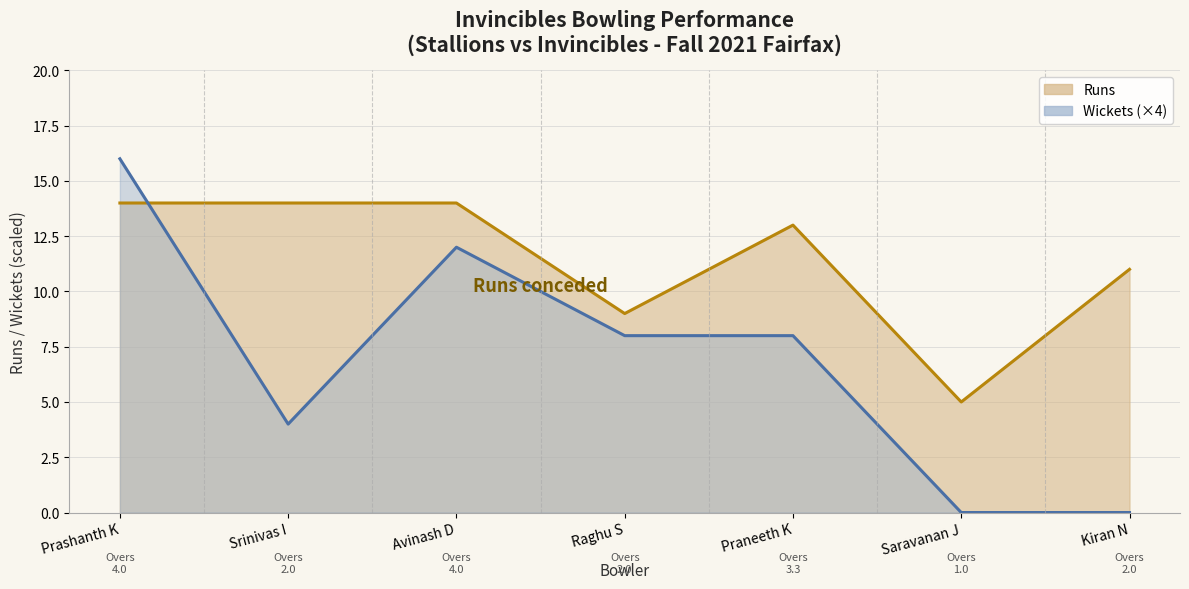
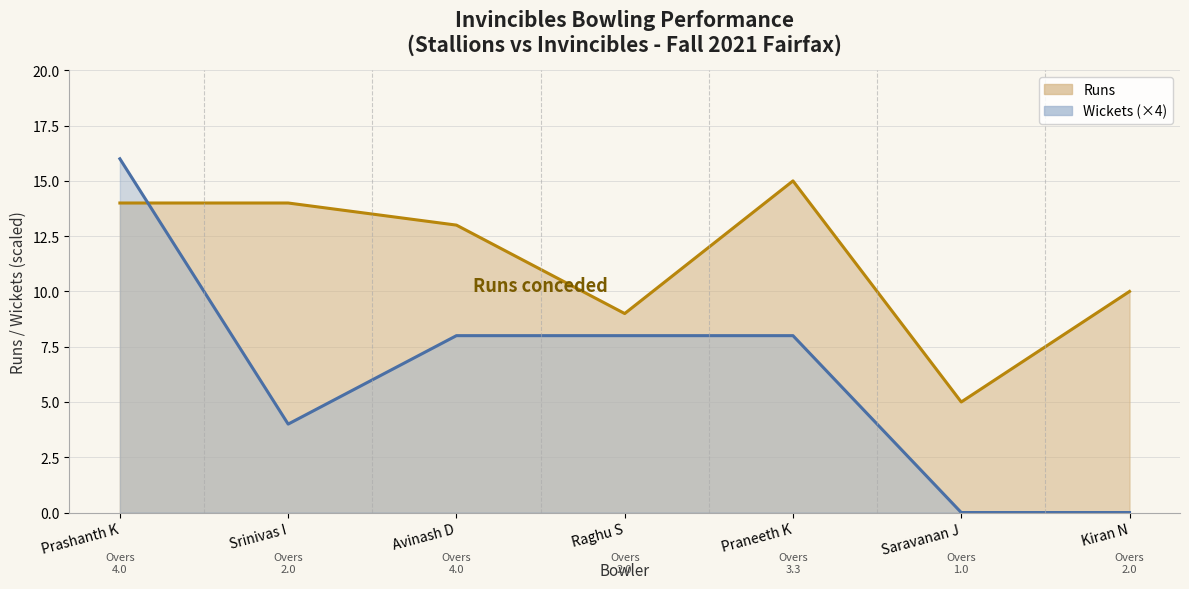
  {
    "Runs": {
      "Prashanth K": 14,
      "Srinivas I": 14,
-     "Avinash D": 14,
+     "Avinash D": 13,
      "Raghu S": 9,
-     "Praneeth K": 13,
+     "Praneeth K": 15,
      "Saravanan J": 5,
-     "Kiran N": 11
+     "Kiran N": 10
    },
    "Wickets (×4)": {
      "Prashanth K": 16.0,
      "Srinivas I": 4.0,
-     "Avinash D": 12.0,
+     "Avinash D": 8.0,
      "Raghu S": 8.0,
      "Praneeth K": 8.0,
      "Saravanan J": 0.0,
      "Kiran N": 0.0
    }
  }
